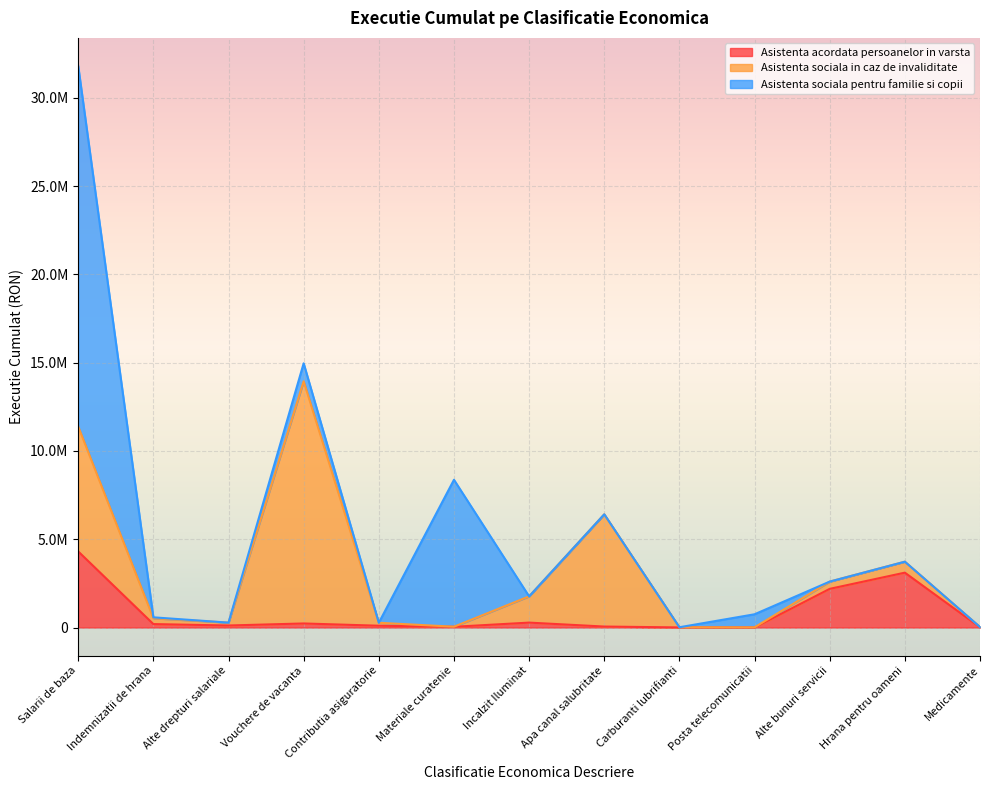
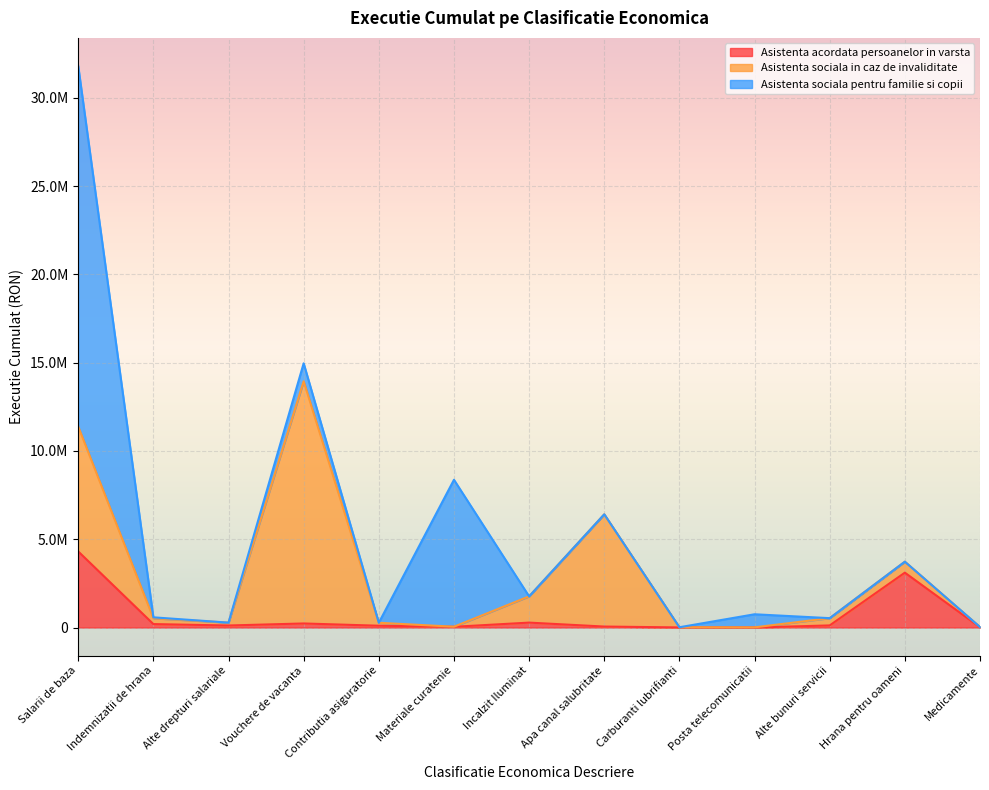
  {
    "Asistenta acordata persoanelor in varsta": {
      "Salarii de baza": 4300000,
      "Indemnizatii de hrana": 200000,
      "Alte drepturi salariale": 100000,
      "Vouchere de vacanta": 200000,
      "Contributia asiguratorie": 100000,
      "Incalzit Iluminat": 300000,
      "Apa canal salubritate": 100000,
-     "Alte bunuri servicii": 2200000,
+     "Alte bunuri servicii": 100000,
      "Hrana pentru oameni": 3100000
    },
    "Asistenta sociala in caz de invaliditate": {
      "Salarii de baza": 7100000,
      "Vouchere de vacanta": 13700000
    },
    "Asistenta sociala pentru familie si copii": {
      "Salarii de baza": 20400000,
      "Vouchere de vacanta": 1000000,
      "Materiale curatenie": 8300000,
      "Posta telecomunicatii": 700000
    }
  }
